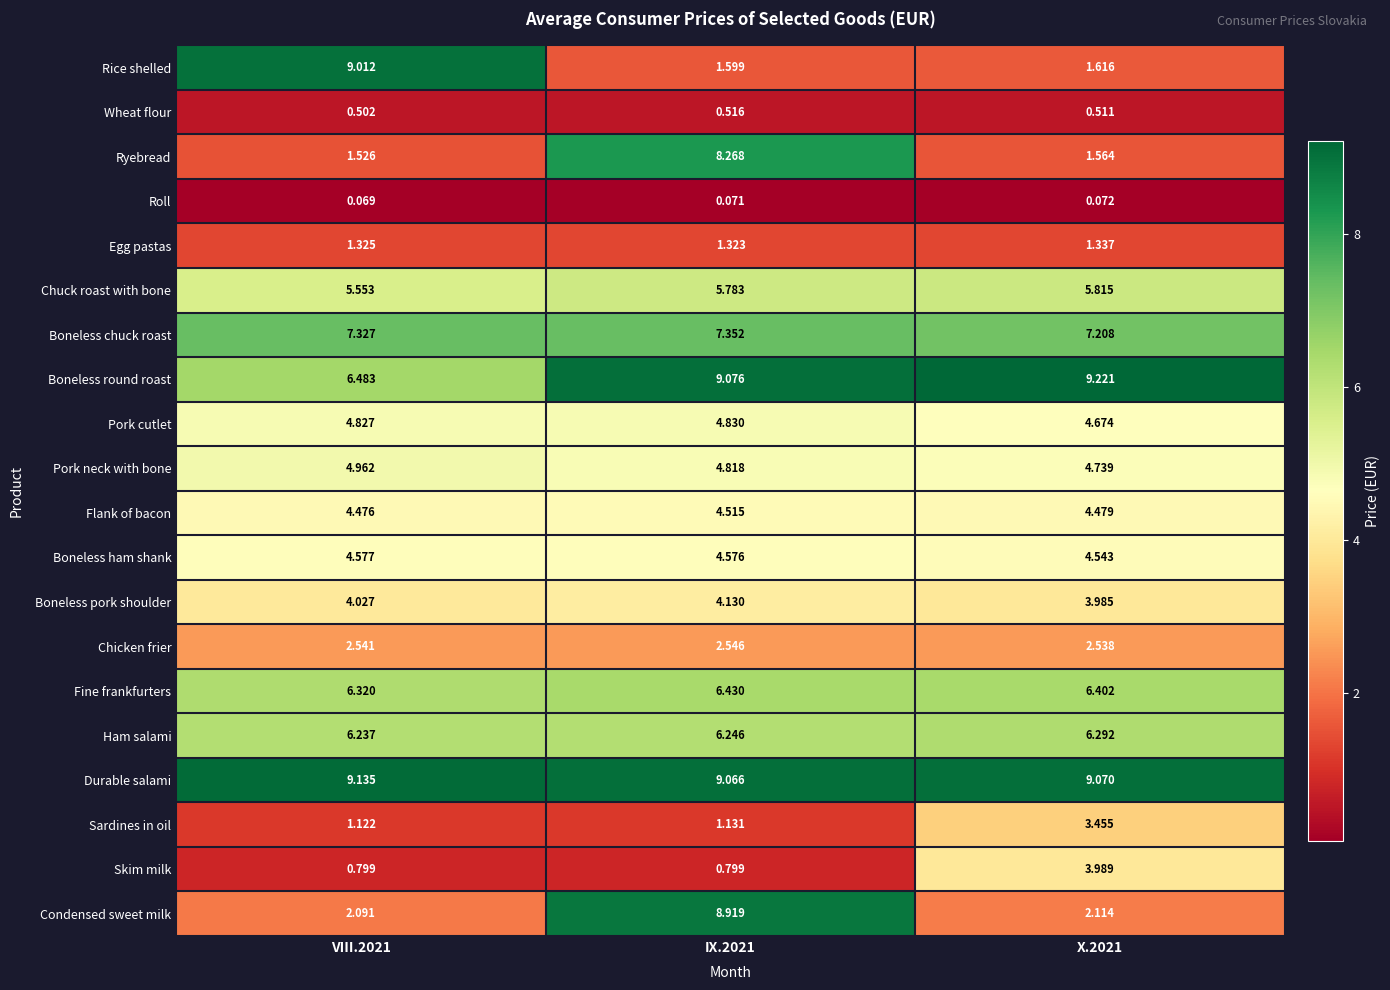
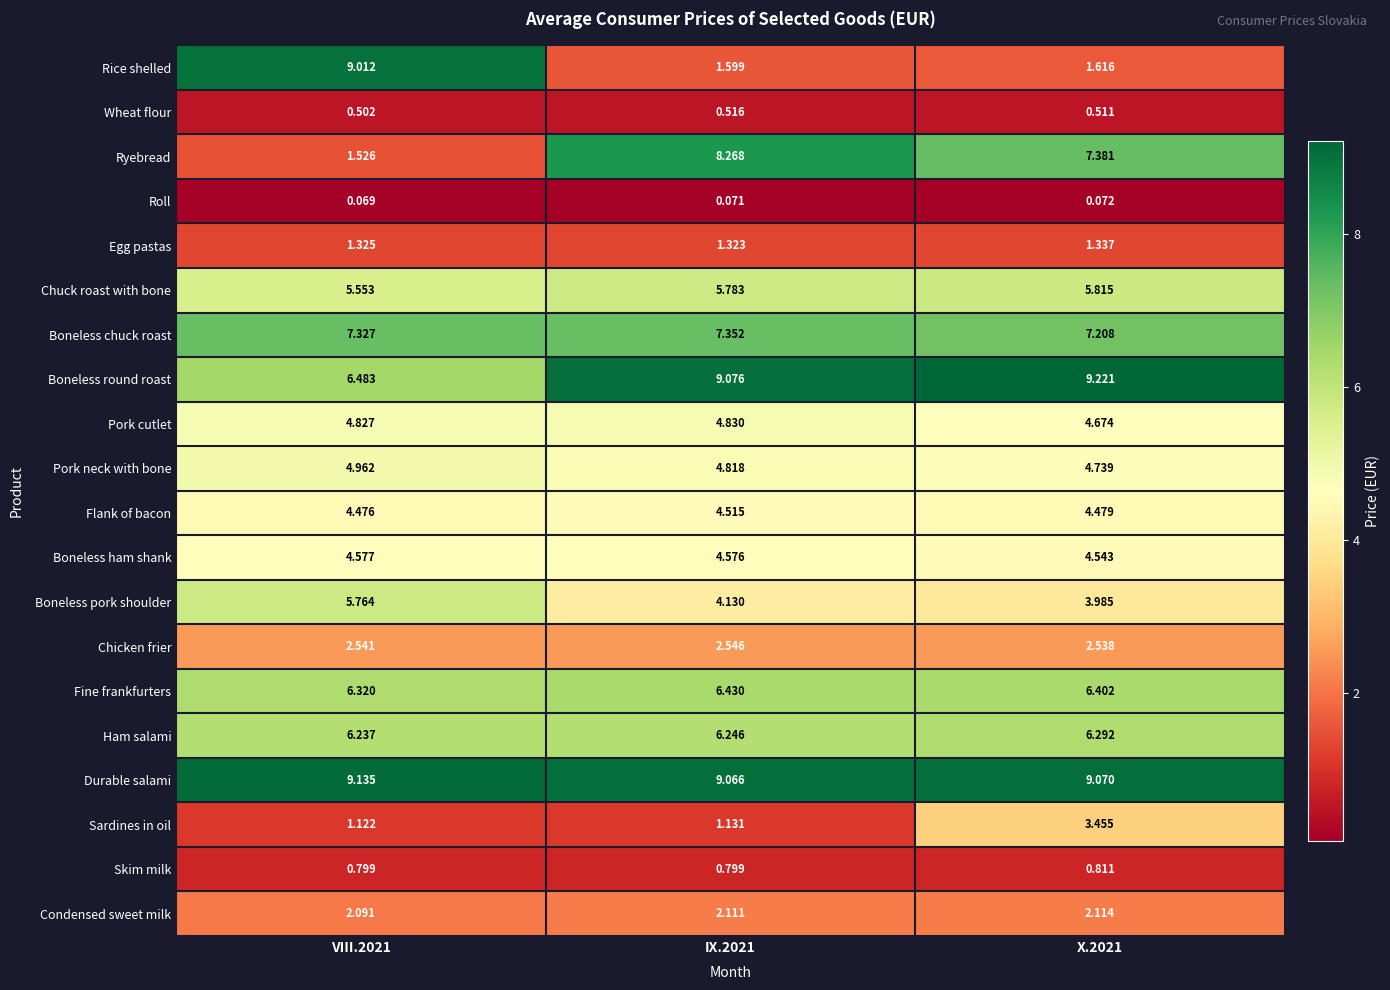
  {
    "Rice shelled": {
      "VIII.2021": 9.012,
      "IX.2021": 1.599,
      "X.2021": 1.616
    },
    "Wheat flour": {
      "VIII.2021": 0.502,
      "IX.2021": 0.516,
      "X.2021": 0.511
    },
    "Ryebread": {
      "VIII.2021": 1.526,
      "IX.2021": 8.268,
-     "X.2021": 1.564
+     "X.2021": 7.381
    },
    "Roll": {
      "VIII.2021": 0.069,
      "IX.2021": 0.071,
      "X.2021": 0.072
    },
    "Egg pastas": {
      "VIII.2021": 1.325,
      "IX.2021": 1.323,
      "X.2021": 1.337
    },
    "Chuck roast with bone": {
      "VIII.2021": 5.553,
      "IX.2021": 5.783,
      "X.2021": 5.815
    },
    "Boneless chuck roast": {
      "VIII.2021": 7.327,
      "IX.2021": 7.352,
      "X.2021": 7.208
    },
    "Boneless round roast": {
      "VIII.2021": 6.483,
      "IX.2021": 9.076,
      "X.2021": 9.221
    },
    "Pork cutlet": {
      "VIII.2021": 4.827,
      "IX.2021": 4.830,
      "X.2021": 4.674
    },
    "Pork neck with bone": {
      "VIII.2021": 4.962,
      "IX.2021": 4.818,
      "X.2021": 4.739
    },
    "Flank of bacon": {
      "VIII.2021": 4.476,
      "IX.2021": 4.515,
      "X.2021": 4.479
    },
    "Boneless ham shank": {
      "VIII.2021": 4.577,
      "IX.2021": 4.576,
      "X.2021": 4.543
    },
    "Boneless pork shoulder": {
-     "VIII.2021": 4.027,
+     "VIII.2021": 5.764,
      "IX.2021": 4.130,
      "X.2021": 3.985
    },
    "Chicken frier": {
      "VIII.2021": 2.541,
      "IX.2021": 2.546,
      "X.2021": 2.538
    },
    "Fine frankfurters": {
      "VIII.2021": 6.320,
      "IX.2021": 6.430,
      "X.2021": 6.402
    },
    "Ham salami": {
      "VIII.2021": 6.237,
      "IX.2021": 6.246,
      "X.2021": 6.292
    },
    "Durable salami": {
      "VIII.2021": 9.135,
      "IX.2021": 9.066,
      "X.2021": 9.070
    },
    "Sardines in oil": {
      "VIII.2021": 1.122,
      "IX.2021": 1.131,
      "X.2021": 3.455
    },
    "Skim milk": {
      "VIII.2021": 0.799,
      "IX.2021": 0.799,
-     "X.2021": 3.989
+     "X.2021": 0.811
    },
    "Condensed sweet milk": {
      "VIII.2021": 2.091,
-     "IX.2021": 8.919,
+     "IX.2021": 2.111,
      "X.2021": 2.114
    }
  }
